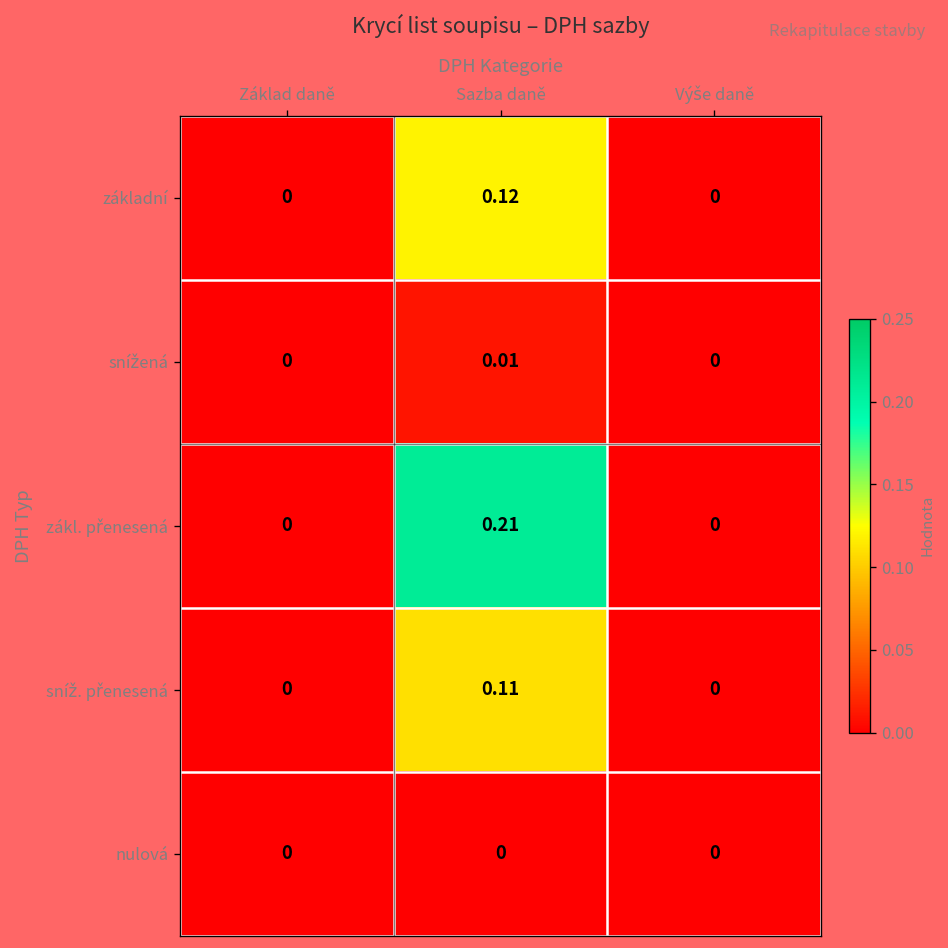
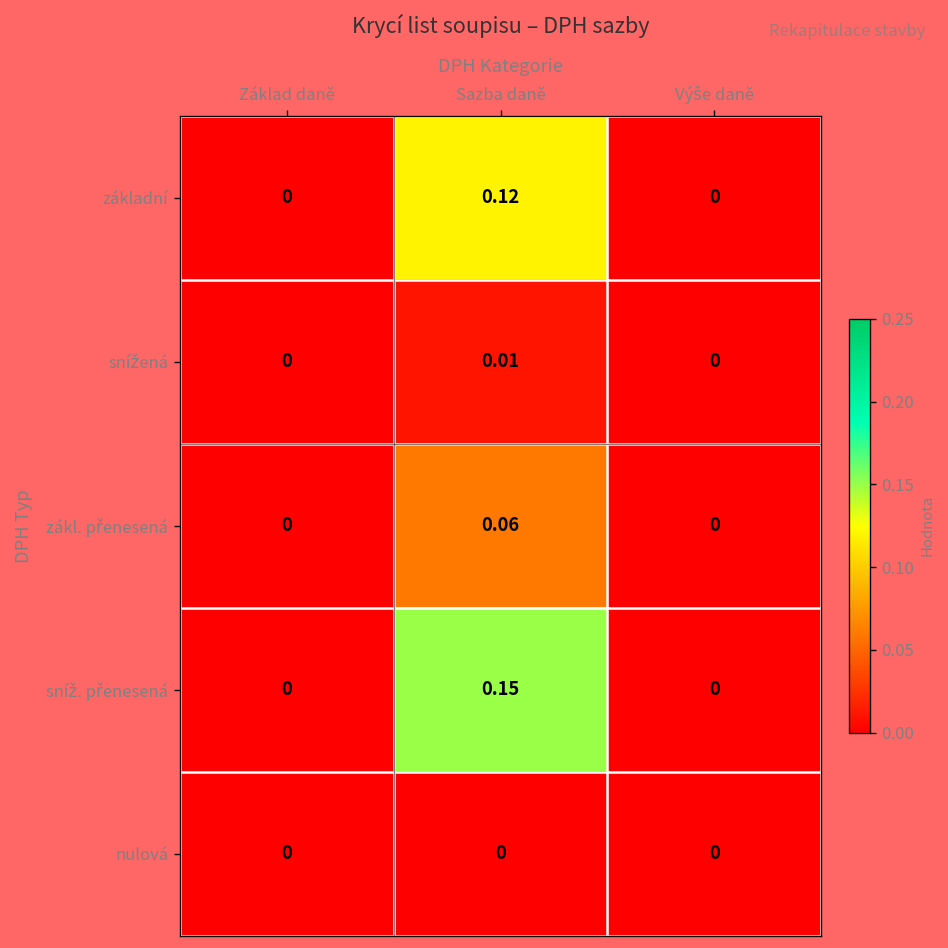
  {
    "základní": {
      "Základ daně": 0,
      "Sazba daně": 0.12,
      "Výše daně": 0
    },
    "snížená": {
      "Základ daně": 0,
      "Sazba daně": 0.01,
      "Výše daně": 0
    },
    "zákl. přenesená": {
      "Základ daně": 0,
-     "Sazba daně": 0.21,
+     "Sazba daně": 0.06,
      "Výše daně": 0
    },
    "sníž. přenesená": {
      "Základ daně": 0,
-     "Sazba daně": 0.11,
+     "Sazba daně": 0.15,
      "Výše daně": 0
    },
    "nulová": {
      "Základ daně": 0,
      "Sazba daně": 0,
      "Výše daně": 0
    }
  }
